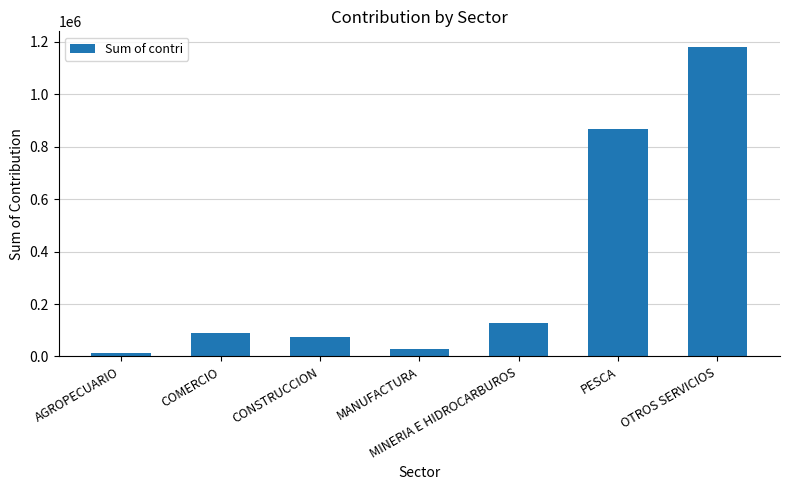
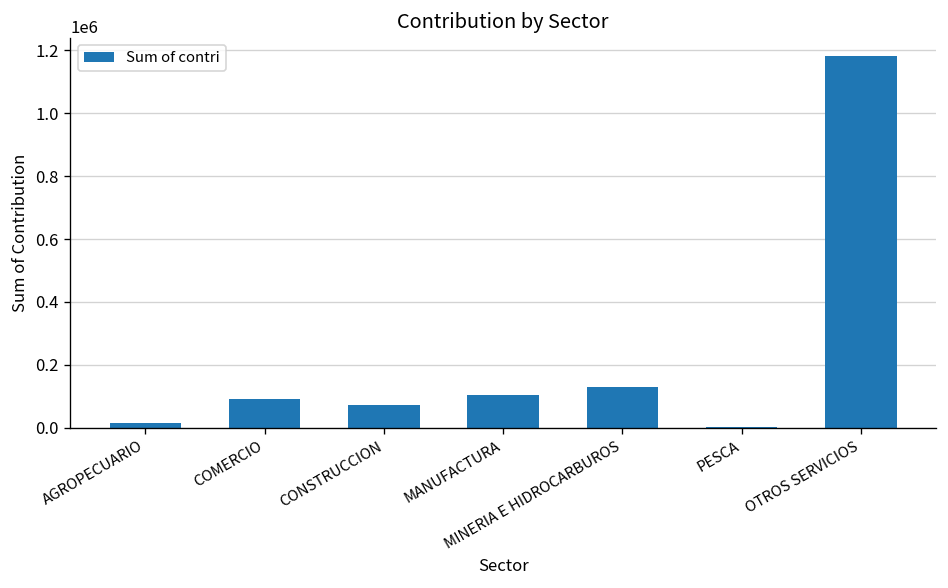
  {
    "AGROPECUARIO": 10000,
    "COMERCIO": 90000,
    "CONSTRUCCION": 70000,
-   "MANUFACTURA": 30000,
+   "MANUFACTURA": 100000,
    "MINERIA E HIDROCARBUROS": 130000,
-   "PESCA": 870000,
+   "PESCA": 0,
    "OTROS SERVICIOS": 1180000
  }
